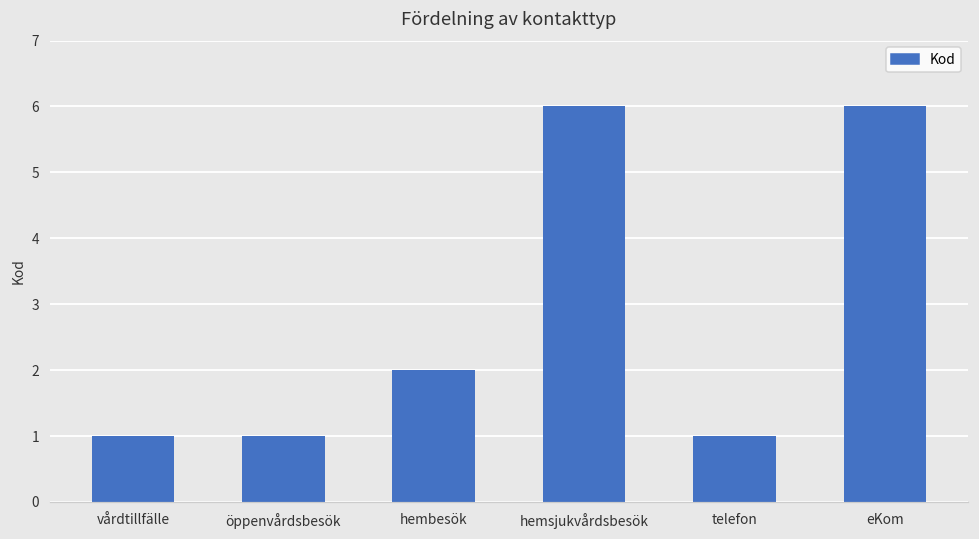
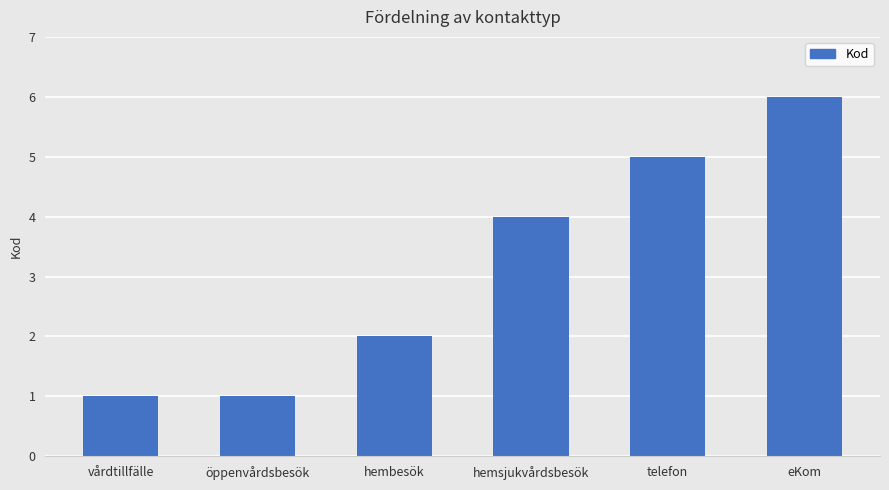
  {
    "vårdtillfälle": 1,
    "öppenvårdsbesök": 1,
    "hembesök": 2,
-   "hemsjukvårdsbesök": 6,
-   "telefon": 1,
+   "hemsjukvårdsbesök": 4,
+   "telefon": 5,
    "eKom": 6
  }
